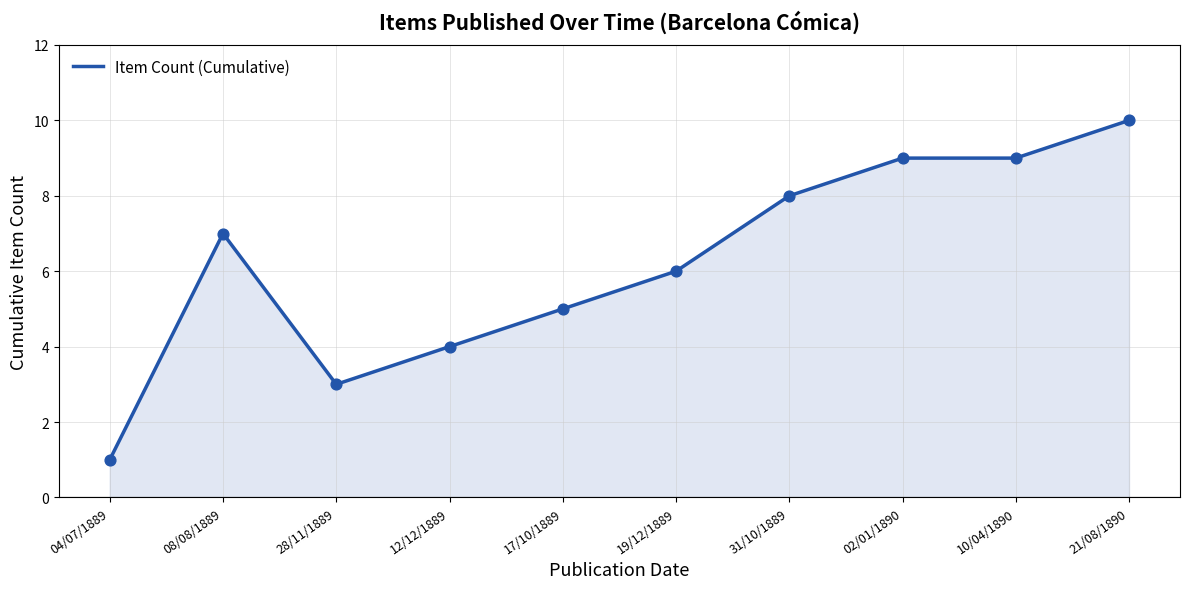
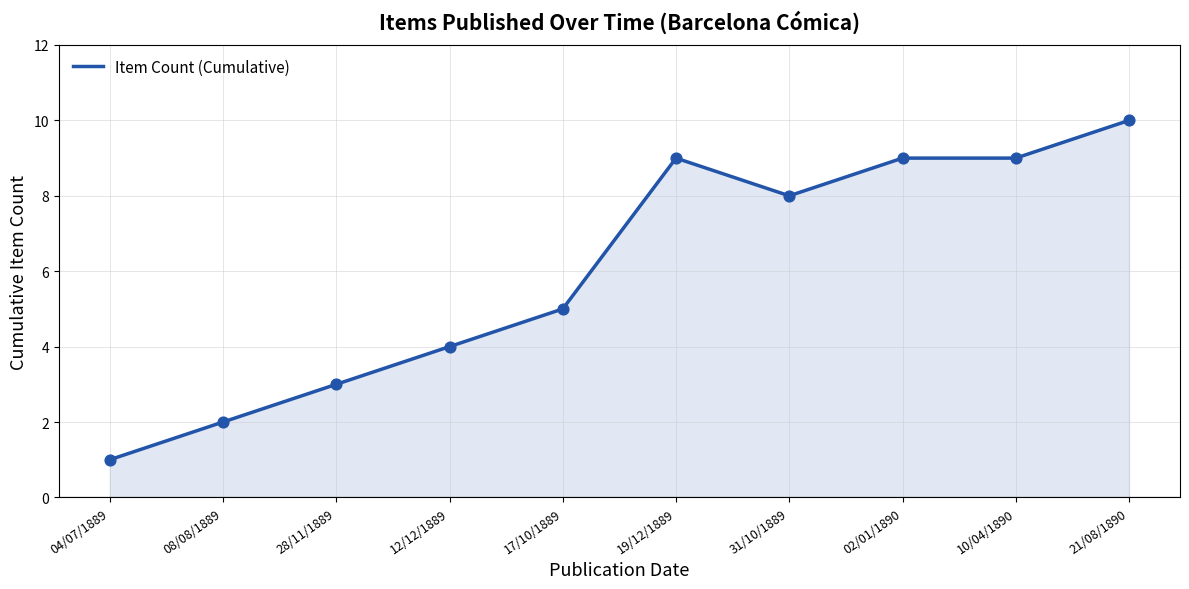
  {
    "04/07/1889": 1,
-   "08/08/1889": 7,
+   "08/08/1889": 2,
    "28/11/1889": 3,
    "12/12/1889": 4,
    "17/10/1889": 5,
-   "19/12/1889": 6,
+   "19/12/1889": 9,
    "31/10/1889": 8,
    "02/01/1890": 9,
    "10/04/1890": 9,
    "21/08/1890": 10
  }
